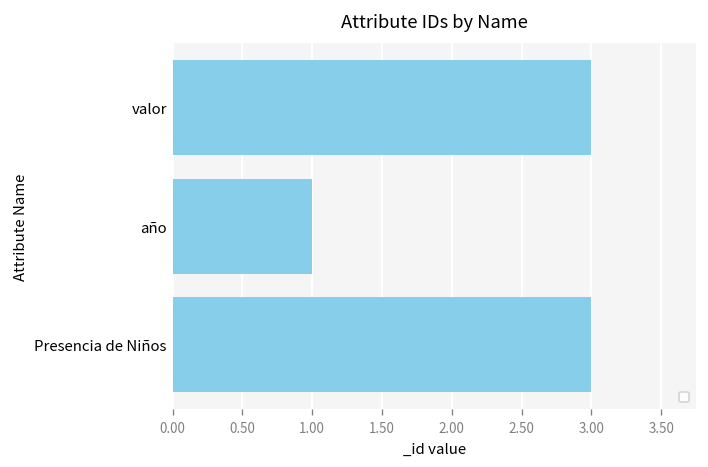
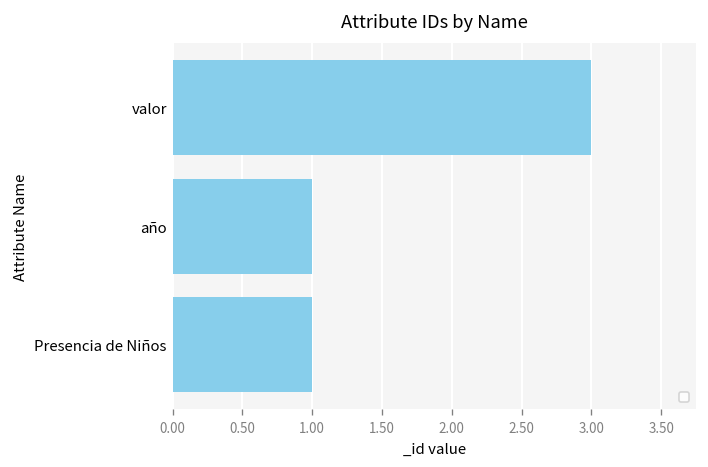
  {
    "valor": 3,
    "año": 1,
-   "Presencia de Niños": 3
+   "Presencia de Niños": 1
  }
